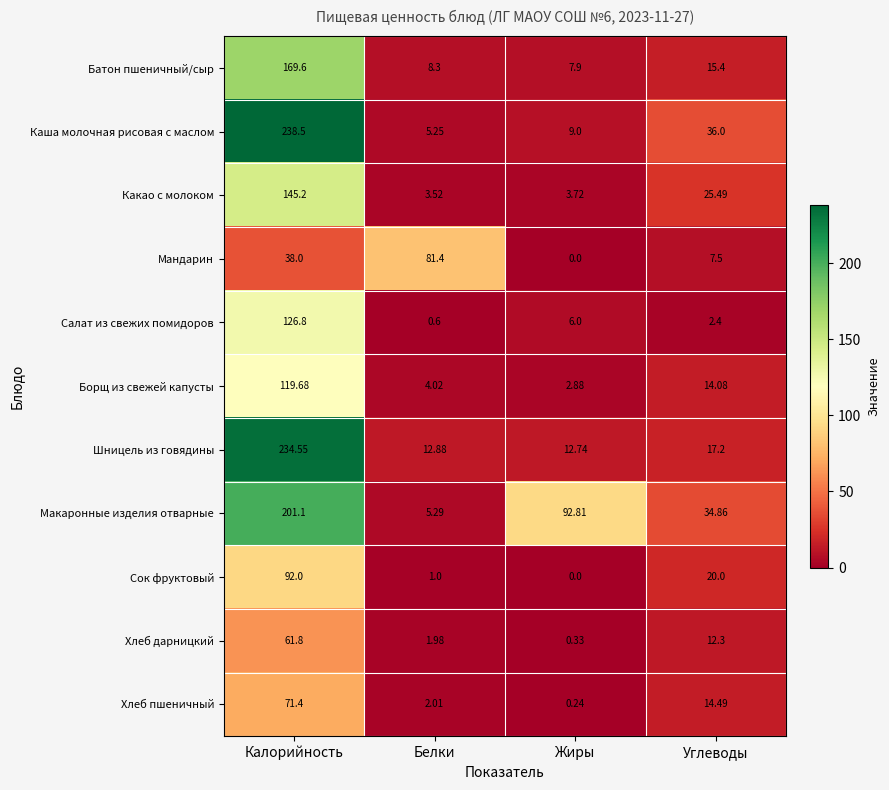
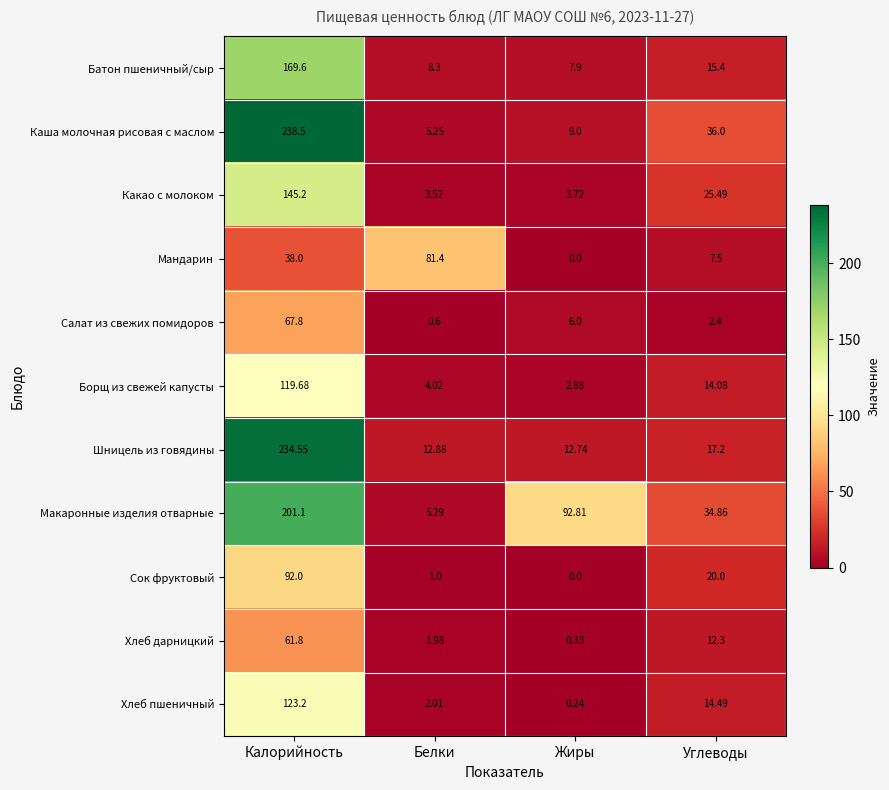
  {
    "Батон пшеничный/сыр": {
      "Калорийность": 169.6,
      "Белки": 8.3,
      "Жиры": 7.9,
      "Углеводы": 15.4
    },
    "Каша молочная рисовая с маслом": {
      "Калорийность": 238.5,
      "Белки": 5.25,
      "Жиры": 9.0,
      "Углеводы": 36.0
    },
    "Какао с молоком": {
      "Калорийность": 145.2,
      "Белки": 3.52,
      "Жиры": 3.72,
      "Углеводы": 25.49
    },
    "Мандарин": {
      "Калорийность": 38.0,
      "Белки": 81.4,
      "Жиры": 0.0,
      "Углеводы": 7.5
    },
    "Салат из свежих помидоров": {
-     "Калорийность": 126.8,
+     "Калорийность": 67.8,
      "Белки": 0.6,
      "Жиры": 6.0,
      "Углеводы": 2.4
    },
    "Борщ из свежей капусты": {
      "Калорийность": 119.68,
      "Белки": 4.02,
      "Жиры": 2.88,
      "Углеводы": 14.08
    },
    "Шницель из говядины": {
      "Калорийность": 234.55,
      "Белки": 12.88,
      "Жиры": 12.74,
      "Углеводы": 17.2
    },
    "Макаронные изделия отварные": {
      "Калорийность": 201.1,
      "Белки": 5.29,
      "Жиры": 92.81,
      "Углеводы": 34.86
    },
    "Сок фруктовый": {
      "Калорийность": 92.0,
      "Белки": 1.0,
      "Жиры": 0.0,
      "Углеводы": 20.0
    },
    "Хлеб дарницкий": {
      "Калорийность": 61.8,
      "Белки": 1.98,
      "Жиры": 0.33,
      "Углеводы": 12.3
    },
    "Хлеб пшеничный": {
-     "Калорийность": 71.4,
+     "Калорийность": 123.2,
      "Белки": 2.01,
      "Жиры": 0.24,
      "Углеводы": 14.49
    }
  }
